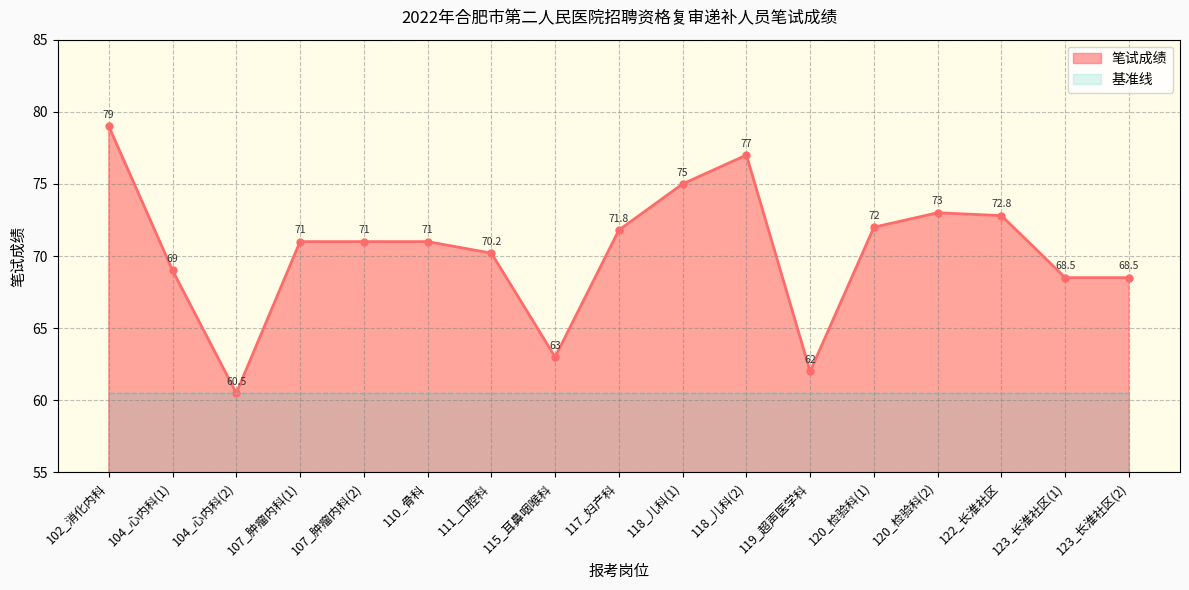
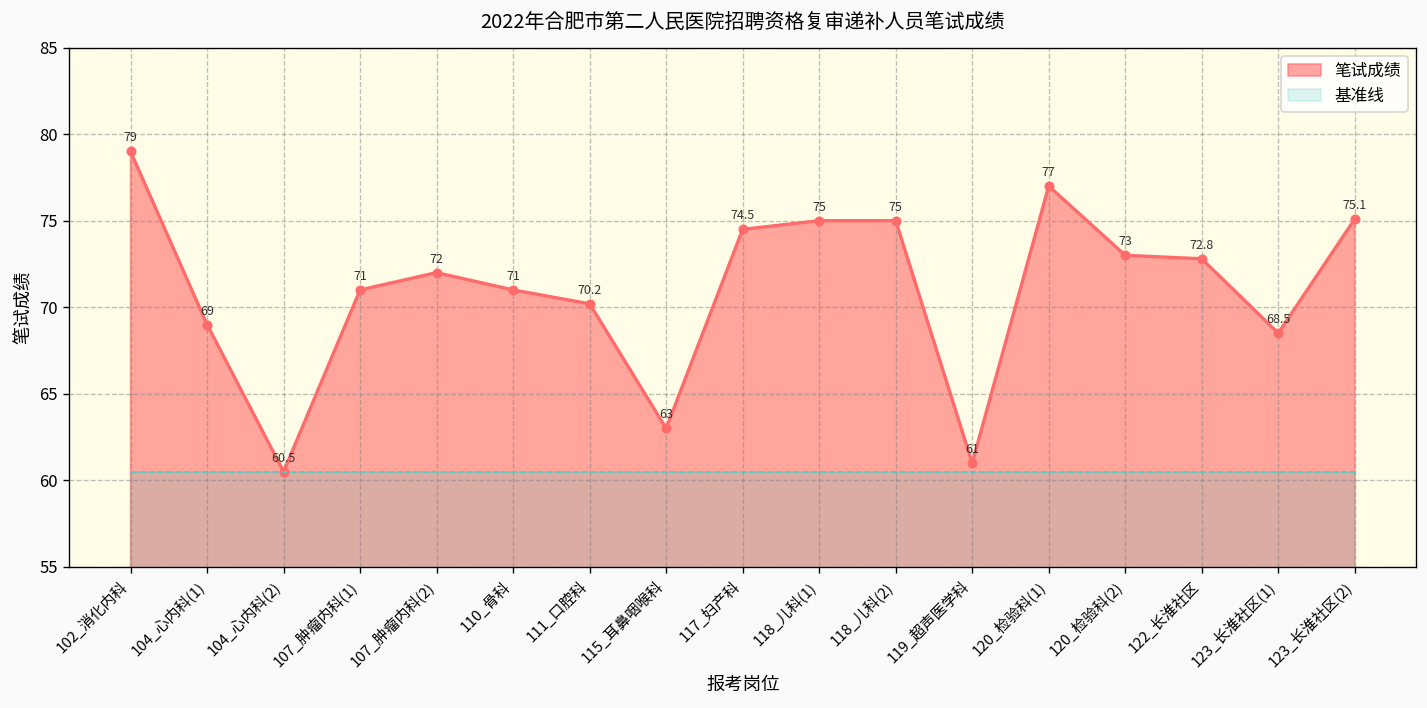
  {
    "笔试成绩": {
      "102_消化内科": 79,
      "104_心内科(1)": 69,
      "107_肿瘤内科(1)": 71,
-     "107_肿瘤内科(2)": 71,
+     "107_肿瘤内科(2)": 72,
      "110_骨科": 71,
      "111_口腔科": 70.2,
      "115_耳鼻咽喉科": 63,
-     "117_妇产科": 71.8,
+     "117_妇产科": 74.5,
      "118_儿科(1)": 75,
-     "118_儿科(2)": 77,
-     "119_超声医学科": 62,
-     "120_检验科(1)": 72,
+     "118_儿科(2)": 75,
+     "119_超声医学科": 61,
+     "120_检验科(1)": 77,
      "120_检验科(2)": 73,
      "122_长淮社区": 72.8,
      "123_长淮社区(1)": 68.5,
-     "123_长淮社区(2)": 68.5
+     "123_长淮社区(2)": 75.1
    },
    "基准线": {
      "102_消化内科": 60.5,
      "104_心内科(1)": 60.5,
      "107_肿瘤内科(1)": 60.5,
      "107_肿瘤内科(2)": 60.5,
      "110_骨科": 60.5,
      "111_口腔科": 60.5,
      "115_耳鼻咽喉科": 60.5,
      "117_妇产科": 60.5,
      "118_儿科(1)": 60.5,
      "118_儿科(2)": 60.5,
      "120_检验科(1)": 60.5,
      "120_检验科(2)": 60.5,
      "122_长淮社区": 60.5,
      "123_长淮社区(1)": 60.5,
      "123_长淮社区(2)": 60.5
    }
  }
